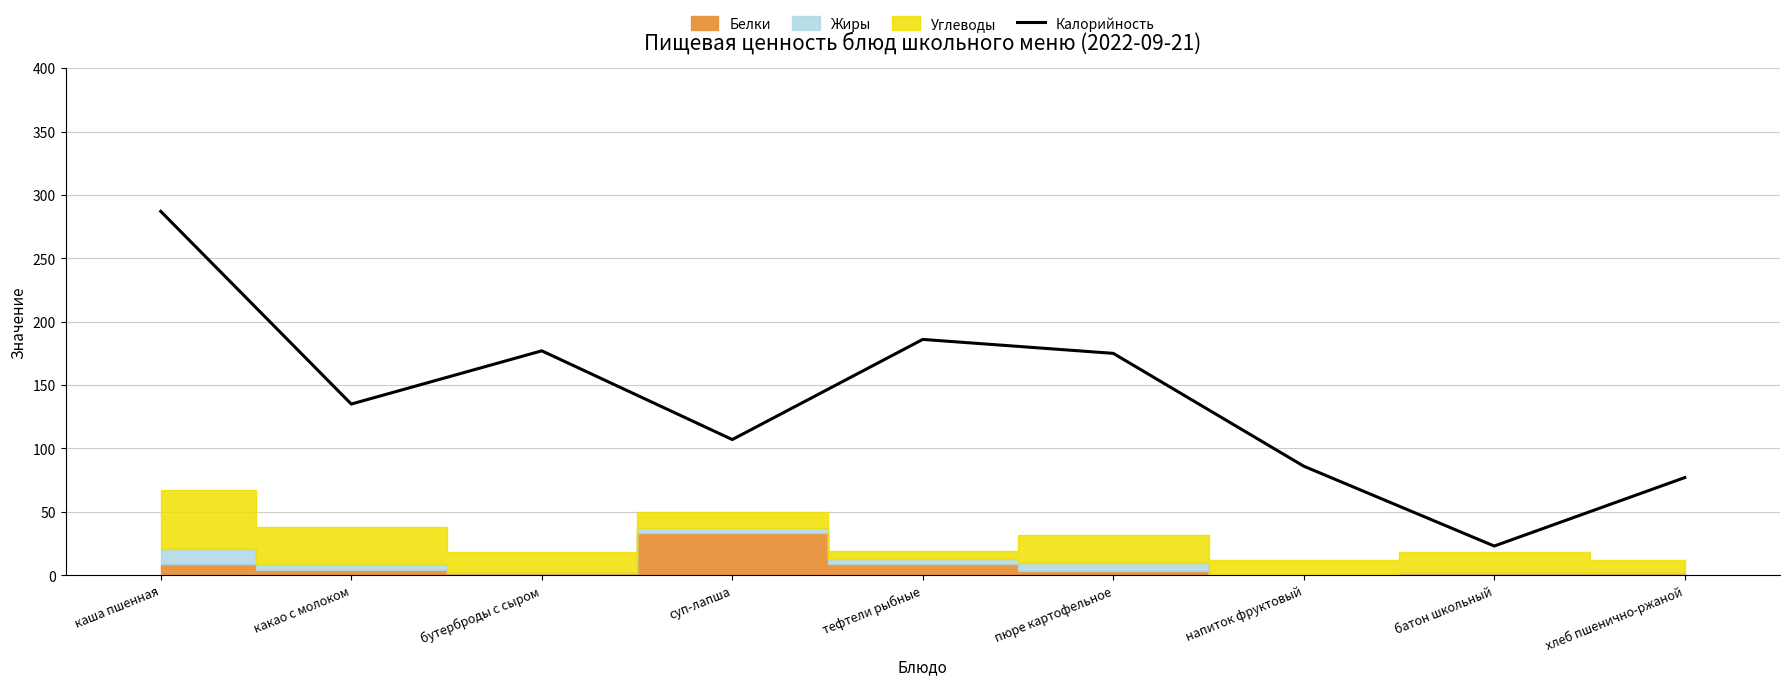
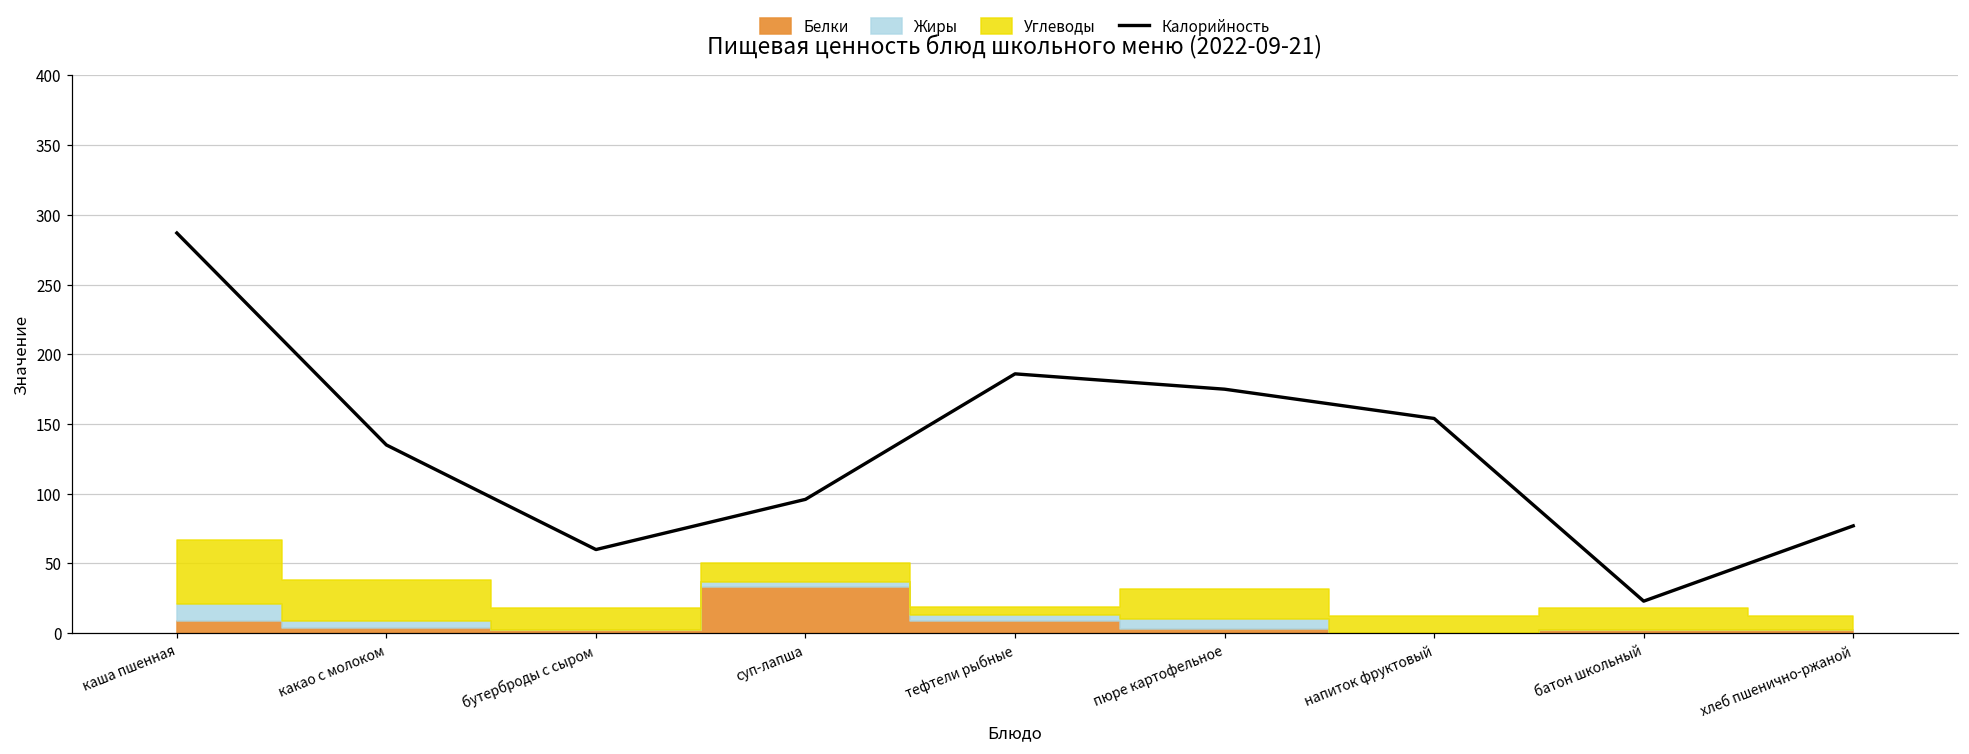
  {
    "Калорийность": {
      "каша пшенная": 287,
      "какао с молоком": 135,
-     "бутерброды с сыром": 177,
-     "суп-лапша": 107,
+     "бутерброды с сыром": 60,
+     "суп-лапша": 96,
      "тефтели рыбные": 186,
      "пюре картофельное": 175,
-     "напиток фруктовый": 86,
+     "напиток фруктовый": 154,
      "батон школьный": 23,
      "хлеб пшенично-ржаной": 77
    }
  }
